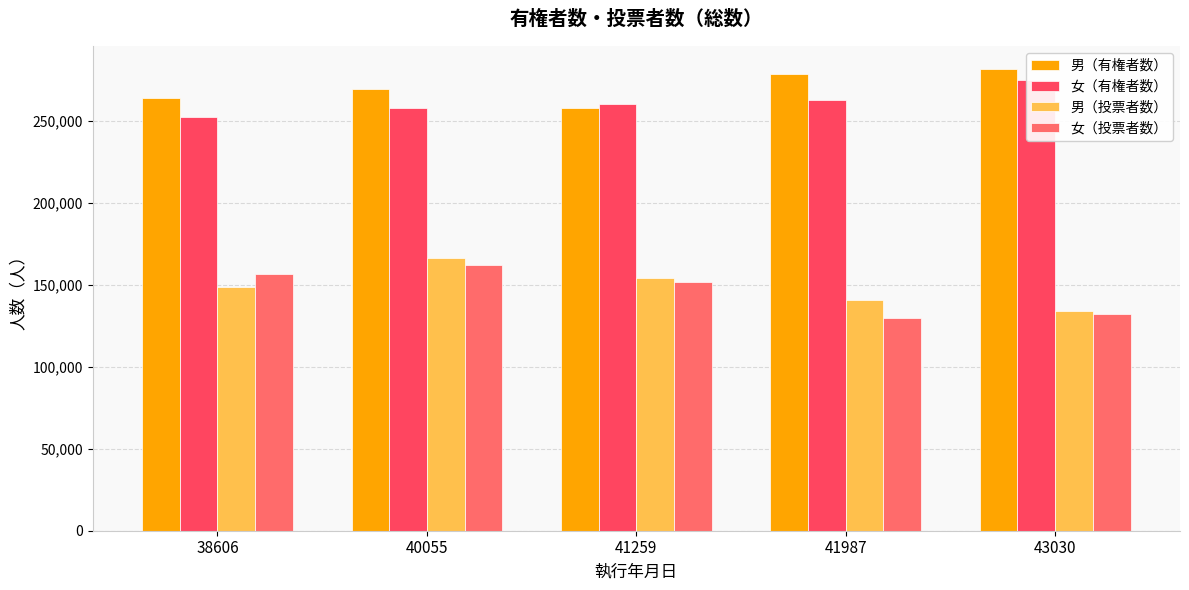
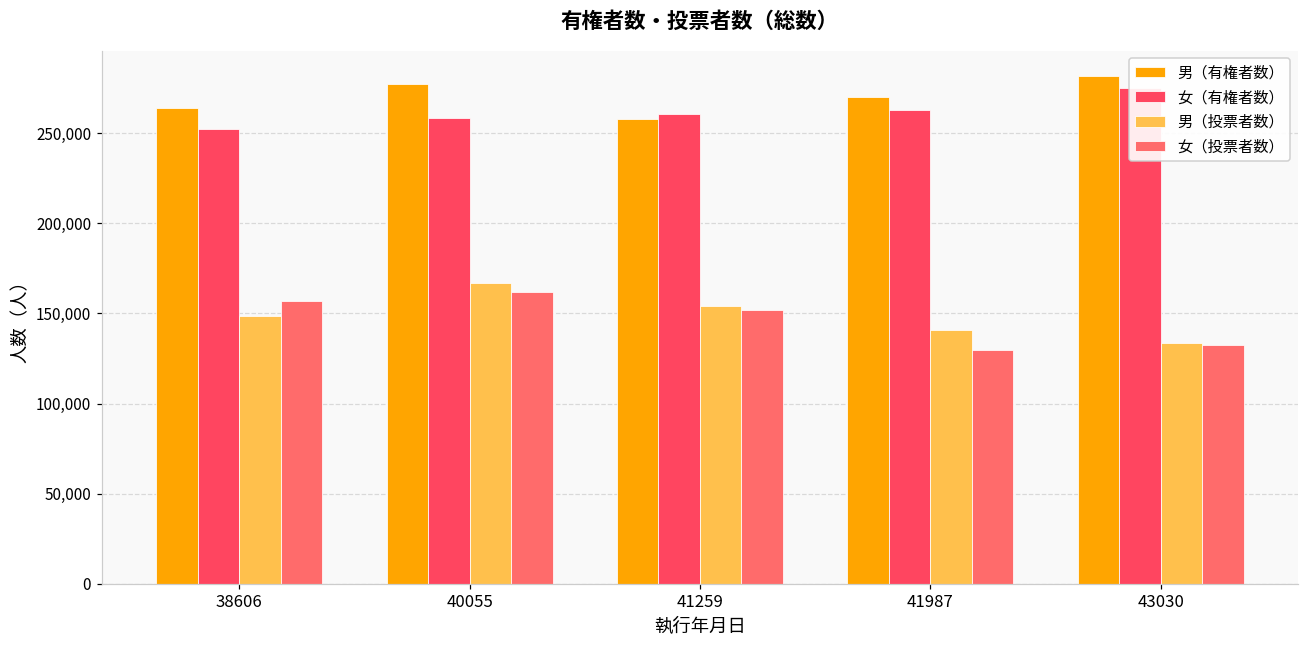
  {
    "男（有権者数）": {
      "38606": "264,000",
-     "40055": "270,000",
+     "40055": "277,000",
      "41259": "258,000",
-     "41987": "279,000",
+     "41987": "270,000",
      "43030": "282,000"
    },
    "男（投票者数）": {
      "38606": "149,000",
      "40055": "167,000",
      "41259": "154,000",
      "41987": "141,000",
      "43030": "134,000"
    }
  }
